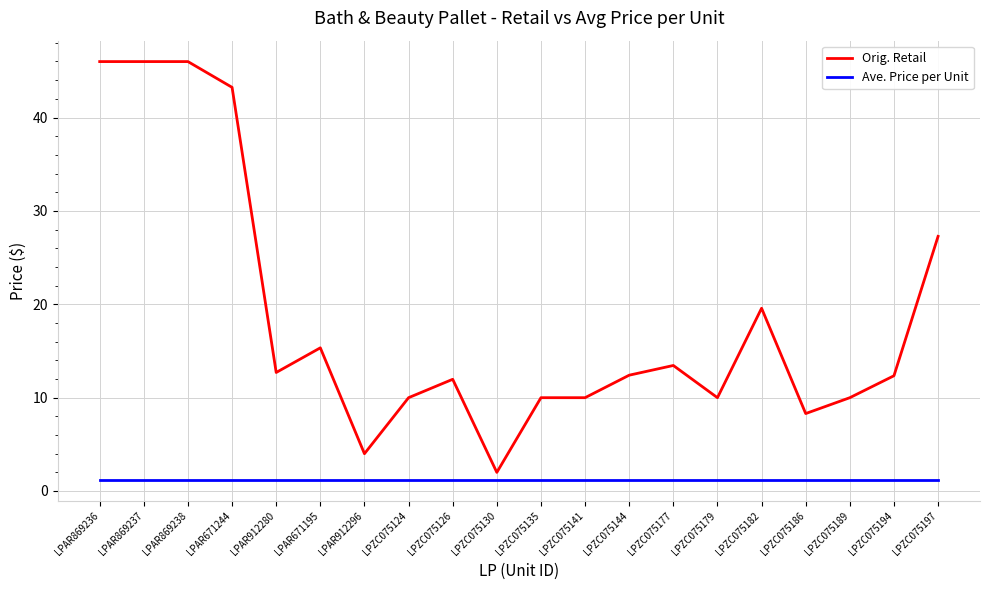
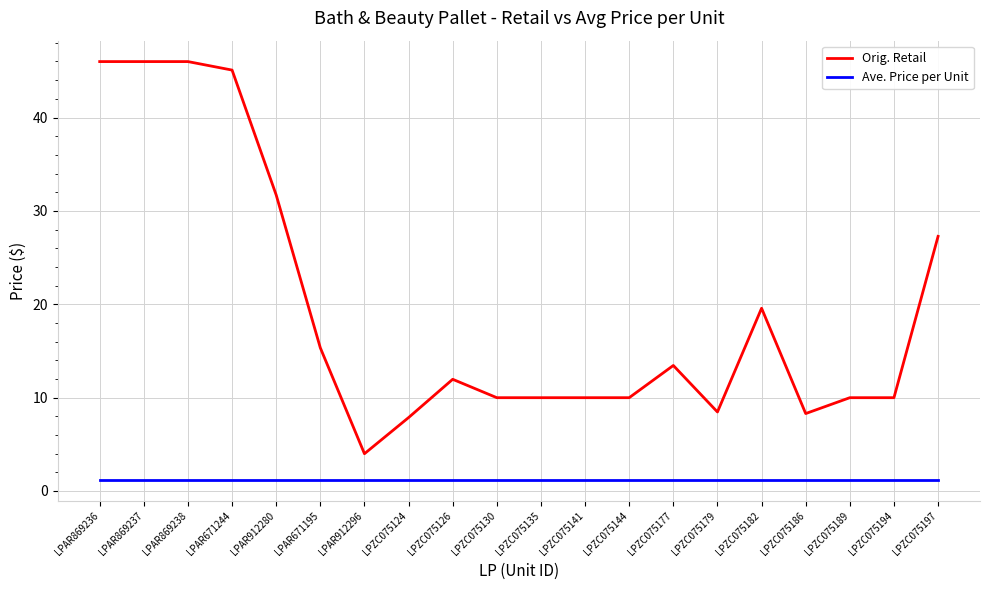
  {
    "Orig. Retail": {
      "LPAR869236": 46,
      "LPAR869237": 46,
      "LPAR869238": 46,
-     "LPAR671244": 43,
-     "LPAR912280": 13,
+     "LPAR671244": 45,
+     "LPAR912280": 32,
      "LPAR671195": 15,
      "LPAR912296": 4,
-     "LPZC075124": 10,
+     "LPZC075124": 8,
      "LPZC075126": 12,
-     "LPZC075130": 2,
+     "LPZC075130": 10,
      "LPZC075135": 10,
      "LPZC075141": 10,
-     "LPZC075144": 12,
+     "LPZC075144": 10,
      "LPZC075177": 13,
-     "LPZC075179": 10,
+     "LPZC075179": 8,
      "LPZC075182": 20,
      "LPZC075186": 8,
      "LPZC075189": 10,
-     "LPZC075194": 12,
+     "LPZC075194": 10,
      "LPZC075197": 27
    },
    "Ave. Price per Unit": {
      "LPAR869236": 1,
      "LPAR869237": 1,
      "LPAR869238": 1,
      "LPAR671244": 1,
      "LPAR912280": 1,
      "LPAR671195": 1,
      "LPAR912296": 1,
      "LPZC075124": 1,
      "LPZC075126": 1,
      "LPZC075130": 1,
      "LPZC075135": 1,
      "LPZC075141": 1,
      "LPZC075144": 1,
      "LPZC075177": 1,
      "LPZC075179": 1,
      "LPZC075182": 1,
      "LPZC075186": 1,
      "LPZC075189": 1,
      "LPZC075194": 1,
      "LPZC075197": 1
    }
  }
